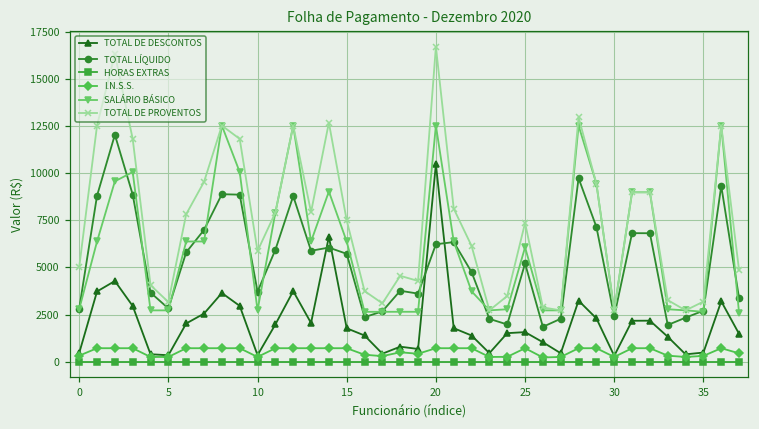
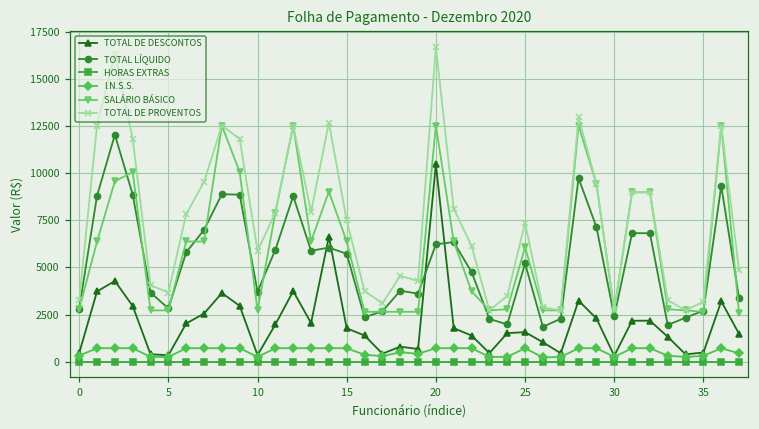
  {
    "TOTAL DE PROVENTOS": {
-     "0": 5000,
-     "5": 3200,
+     "0": 3300,
+     "5": 3700,
      "10": 5900,
      "15": 7500,
      "20": 16700,
      "25": 7400,
      "35": 3200
    }
  }
